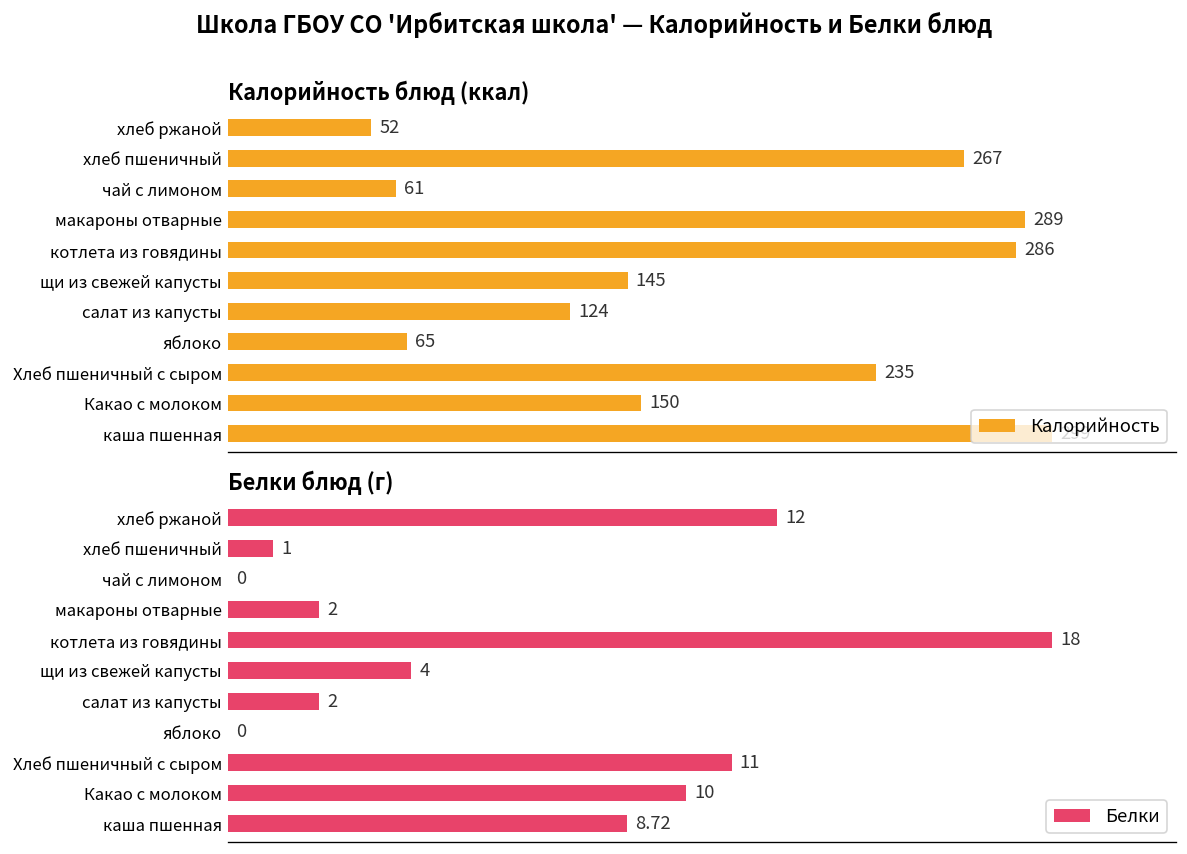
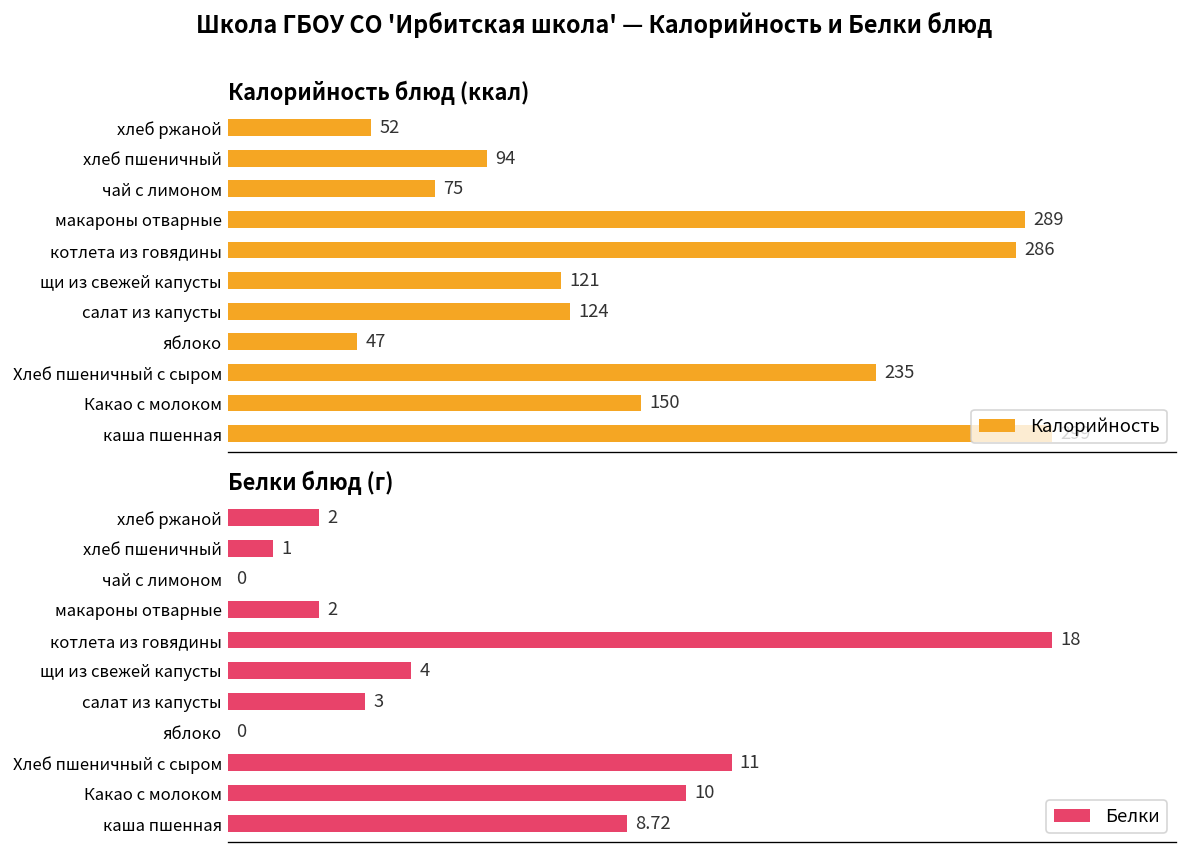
  {
    "Калорийность блюд (ккал)": {
      "хлеб ржаной": 52,
-     "хлеб пшеничный": 267,
-     "чай с лимоном": 61,
+     "хлеб пшеничный": 94,
+     "чай с лимоном": 75,
      "макароны отварные": 289,
      "котлета из говядины": 286,
-     "щи из свежей капусты": 145,
+     "щи из свежей капусты": 121,
      "салат из капусты": 124,
-     "яблоко": 65,
+     "яблоко": 47,
      "Хлеб пшеничный с сыром": 235,
      "Какао с молоком": 150
    },
    "Белки блюд (г)": {
-     "хлеб ржаной": 12,
+     "хлеб ржаной": 2,
      "хлеб пшеничный": 1,
      "чай с лимоном": 0,
      "макароны отварные": 2,
      "котлета из говядины": 18,
      "щи из свежей капусты": 4,
-     "салат из капусты": 2,
+     "салат из капусты": 3,
      "яблоко": 0,
      "Хлеб пшеничный с сыром": 11,
      "Какао с молоком": 10,
      "каша пшенная": 8.72
    }
  }
